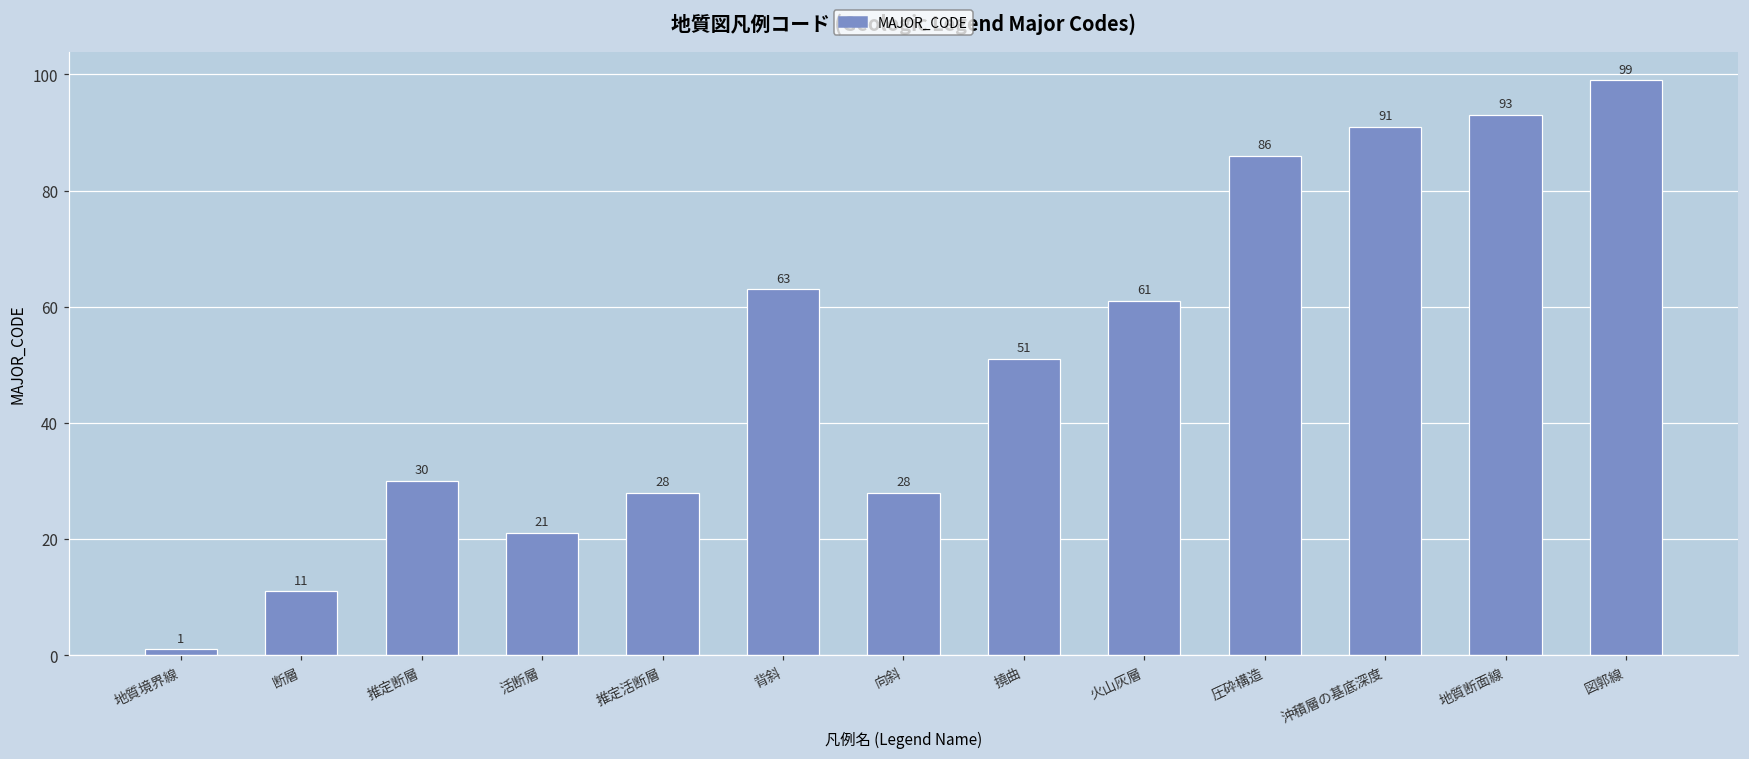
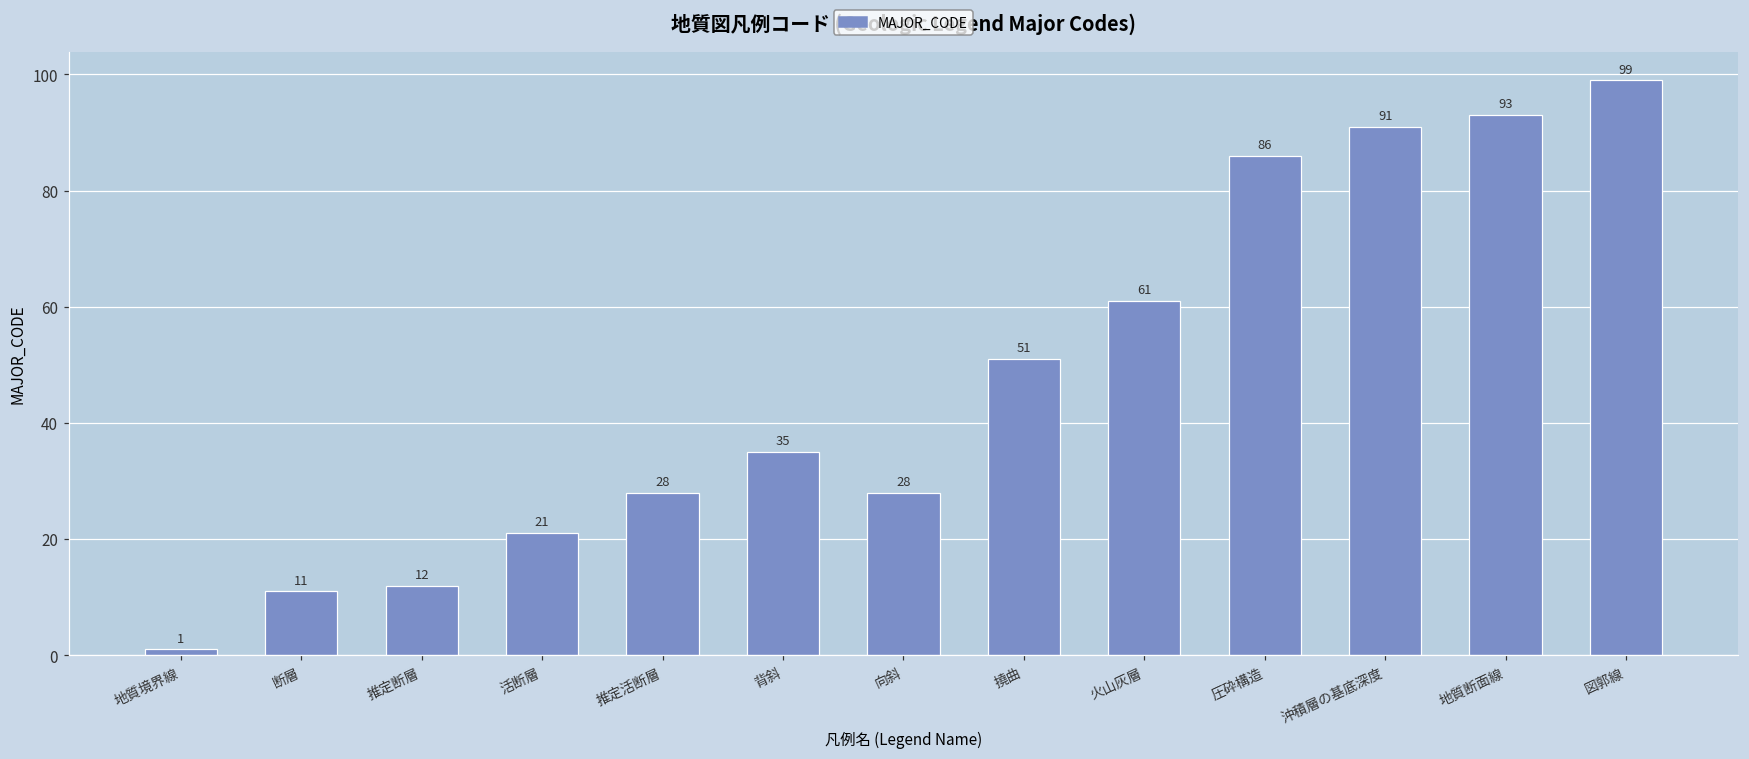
  {
    "地質境界線": 1,
    "断層": 11,
-   "推定断層": 30,
+   "推定断層": 12,
    "活断層": 21,
    "推定活断層": 28,
-   "背斜": 63,
+   "背斜": 35,
    "向斜": 28,
    "撓曲": 51,
    "火山灰層": 61,
    "圧砕構造": 86,
    "沖積層の基底深度": 91,
    "地質断面線": 93,
    "図郭線": 99
  }
